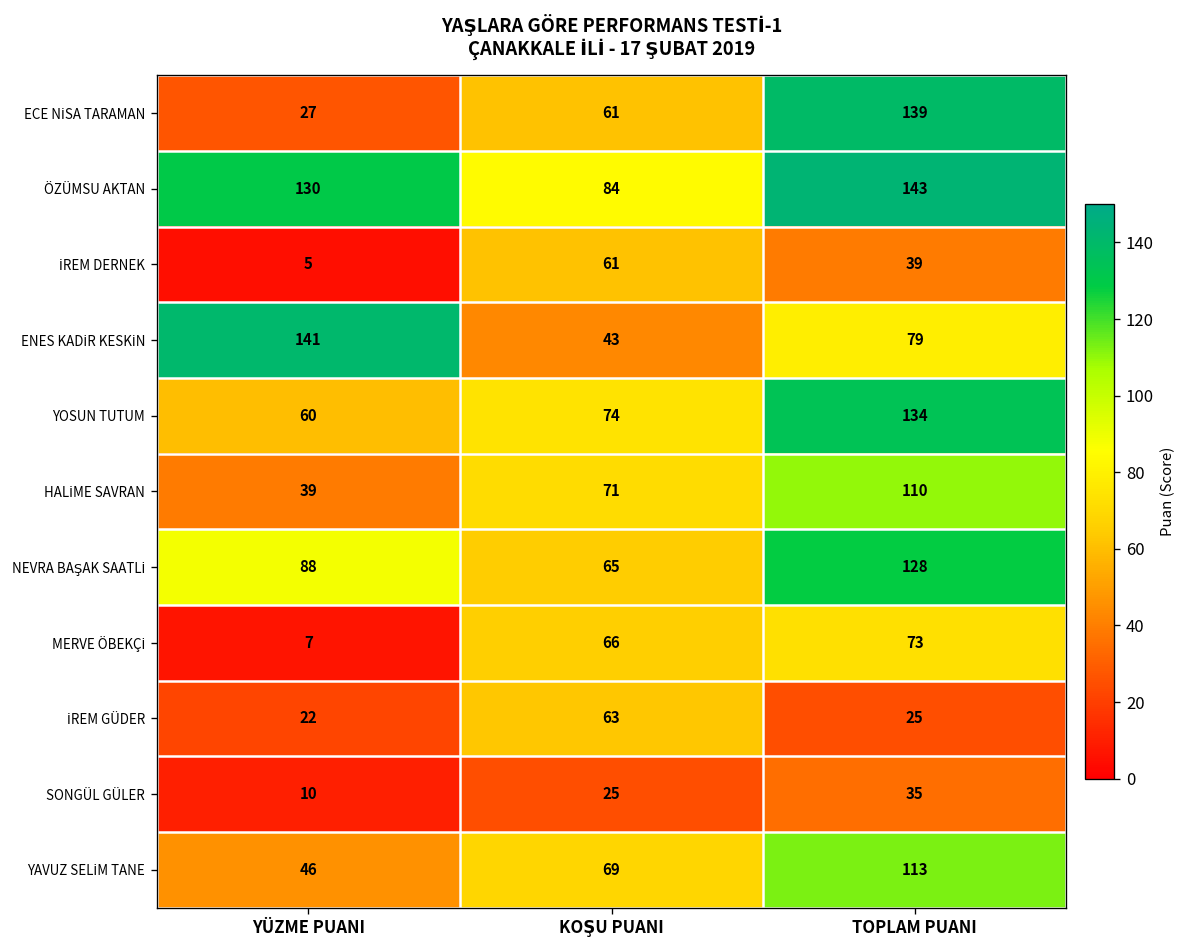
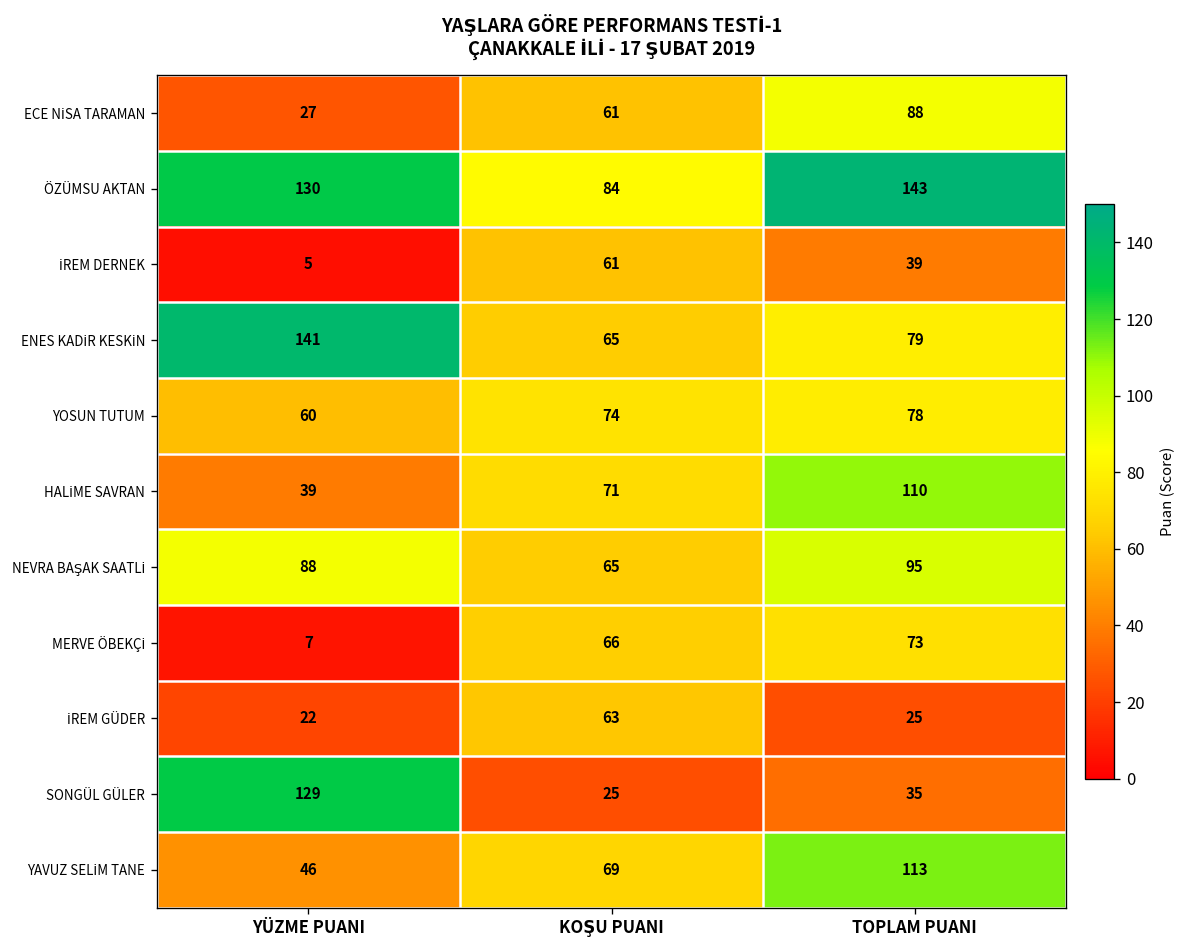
  {
    "ECE NİSA TARAMAN": {
      "YÜZME PUANI": 27,
      "KOŞU PUANI": 61,
-     "TOPLAM PUANI": 139
+     "TOPLAM PUANI": 88
    },
    "ÖZÜMSU AKTAN": {
      "YÜZME PUANI": 130,
      "KOŞU PUANI": 84,
      "TOPLAM PUANI": 143
    },
    "İREM DERNEK": {
      "YÜZME PUANI": 5,
      "KOŞU PUANI": 61,
      "TOPLAM PUANI": 39
    },
    "ENES KADİR KESKİN": {
      "YÜZME PUANI": 141,
-     "KOŞU PUANI": 43,
+     "KOŞU PUANI": 65,
      "TOPLAM PUANI": 79
    },
    "YOSUN TUTUM": {
      "YÜZME PUANI": 60,
      "KOŞU PUANI": 74,
-     "TOPLAM PUANI": 134
+     "TOPLAM PUANI": 78
    },
    "HALİME SAVRAN": {
      "YÜZME PUANI": 39,
      "KOŞU PUANI": 71,
      "TOPLAM PUANI": 110
    },
    "NEVRA BAŞAK SAATLİ": {
      "YÜZME PUANI": 88,
      "KOŞU PUANI": 65,
-     "TOPLAM PUANI": 128
+     "TOPLAM PUANI": 95
    },
    "MERVE ÖBEKÇİ": {
      "YÜZME PUANI": 7,
      "KOŞU PUANI": 66,
      "TOPLAM PUANI": 73
    },
    "İREM GÜDER": {
      "YÜZME PUANI": 22,
      "KOŞU PUANI": 63,
      "TOPLAM PUANI": 25
    },
    "SONGÜL GÜLER": {
-     "YÜZME PUANI": 10,
+     "YÜZME PUANI": 129,
      "KOŞU PUANI": 25,
      "TOPLAM PUANI": 35
    },
    "YAVUZ SELİM TANE": {
      "YÜZME PUANI": 46,
      "KOŞU PUANI": 69,
      "TOPLAM PUANI": 113
    }
  }
